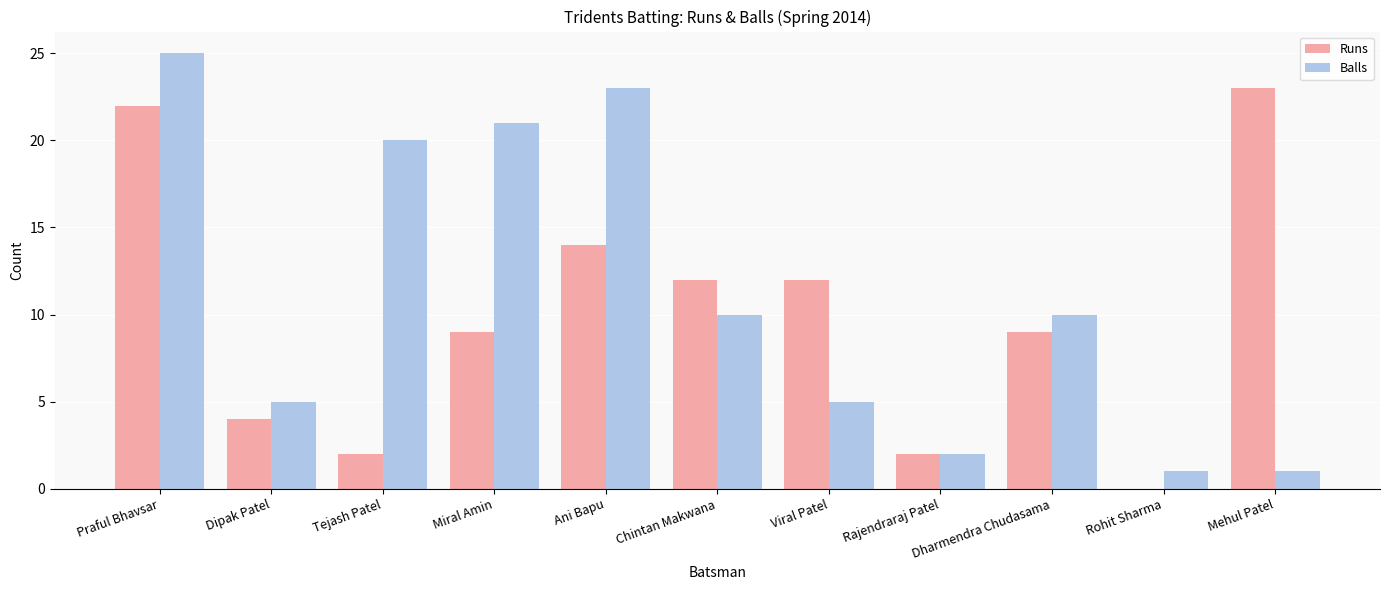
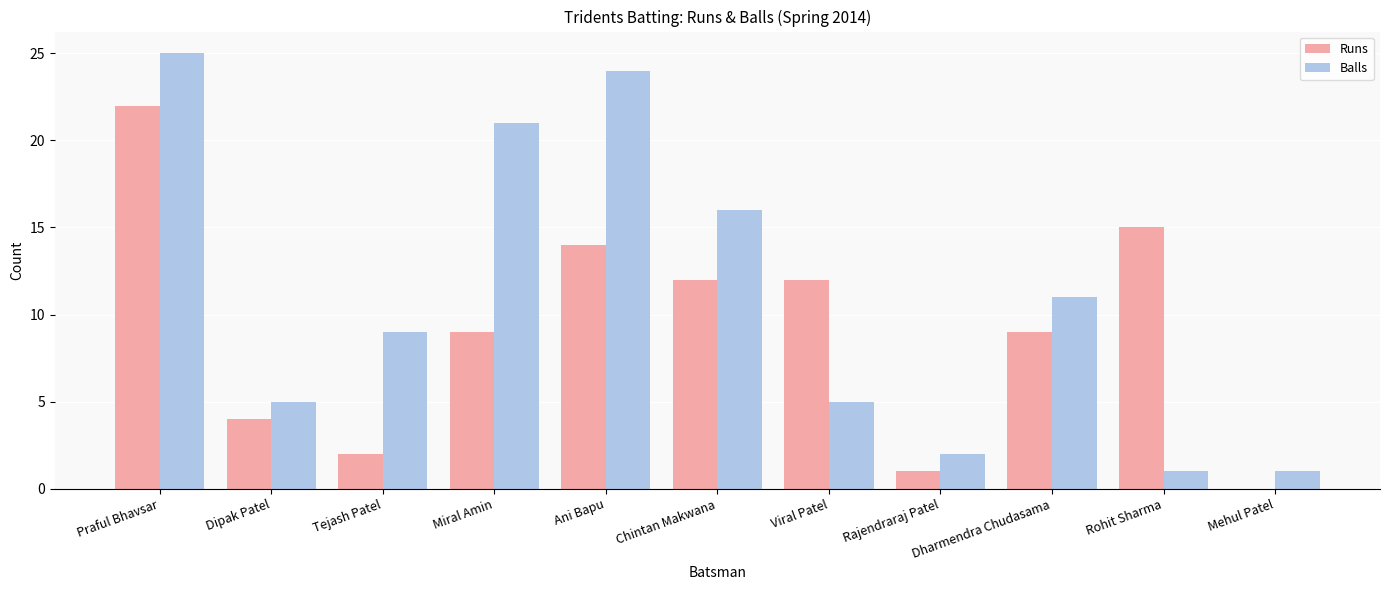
  {
    "Runs": {
      "Praful Bhavsar": 22,
      "Dipak Patel": 4,
      "Tejash Patel": 2,
      "Miral Amin": 9,
      "Ani Bapu": 14,
      "Chintan Makwana": 12,
      "Viral Patel": 12,
-     "Rajendraraj Patel": 2,
+     "Rajendraraj Patel": 1,
      "Dharmendra Chudasama": 9,
-     "Rohit Sharma": 0,
-     "Mehul Patel": 23
+     "Rohit Sharma": 15,
+     "Mehul Patel": 0
    },
    "Balls": {
      "Praful Bhavsar": 25,
      "Dipak Patel": 5,
-     "Tejash Patel": 20,
+     "Tejash Patel": 9,
      "Miral Amin": 21,
-     "Ani Bapu": 23,
-     "Chintan Makwana": 10,
+     "Ani Bapu": 24,
+     "Chintan Makwana": 16,
      "Viral Patel": 5,
      "Rajendraraj Patel": 2,
-     "Dharmendra Chudasama": 10,
+     "Dharmendra Chudasama": 11,
      "Rohit Sharma": 1,
      "Mehul Patel": 1
    }
  }
